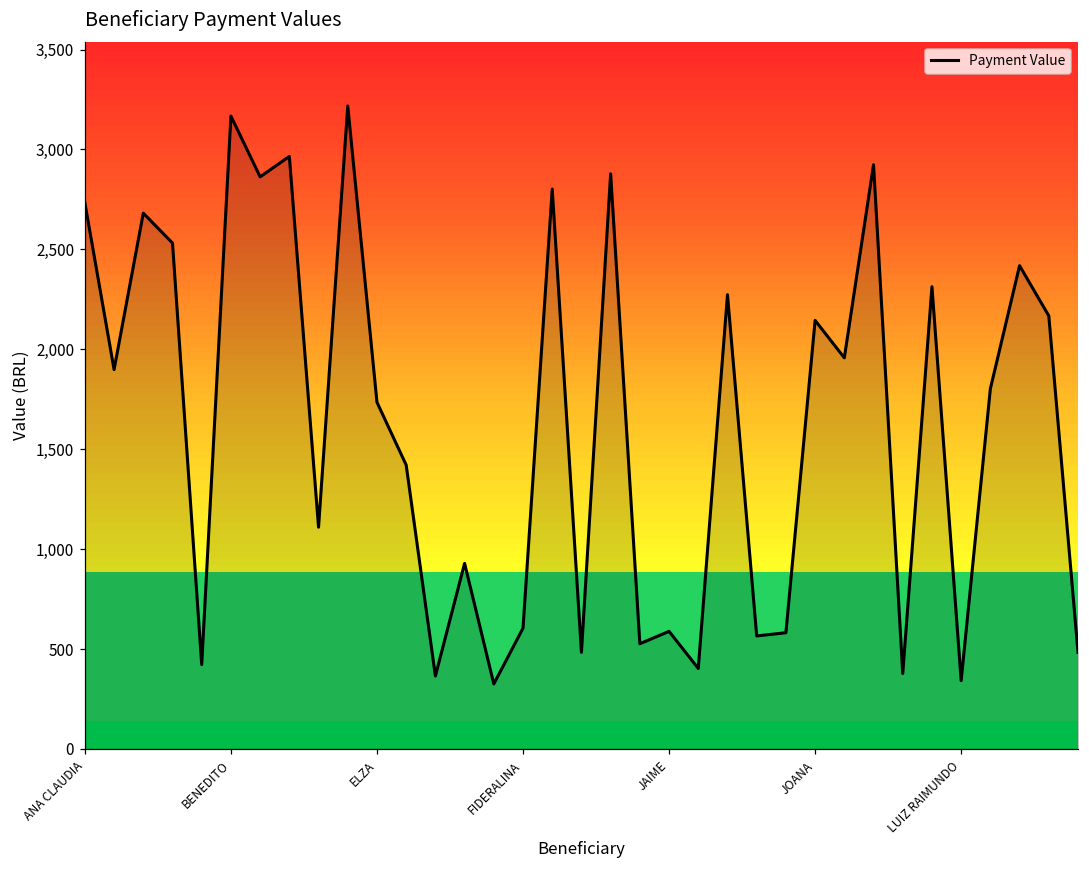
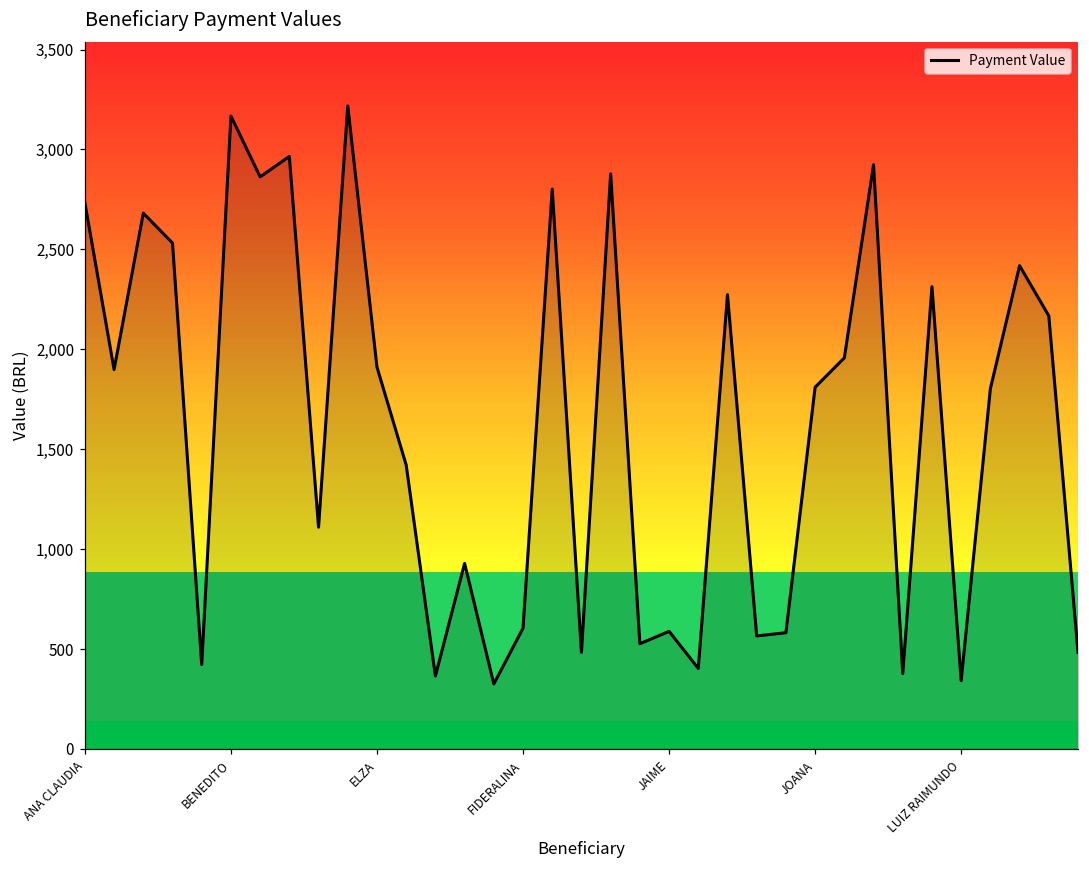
  {
    "ANA CLAUDIA": "2,730",
    "BENEDITO": "3,170",
-   "ELZA": "1,740",
+   "ELZA": "1,910",
    "FIDERALINA": "600",
    "JAIME": "590",
-   "JOANA": "2,140",
+   "JOANA": "1,810",
    "LUIZ RAIMUNDO": "340"
  }
